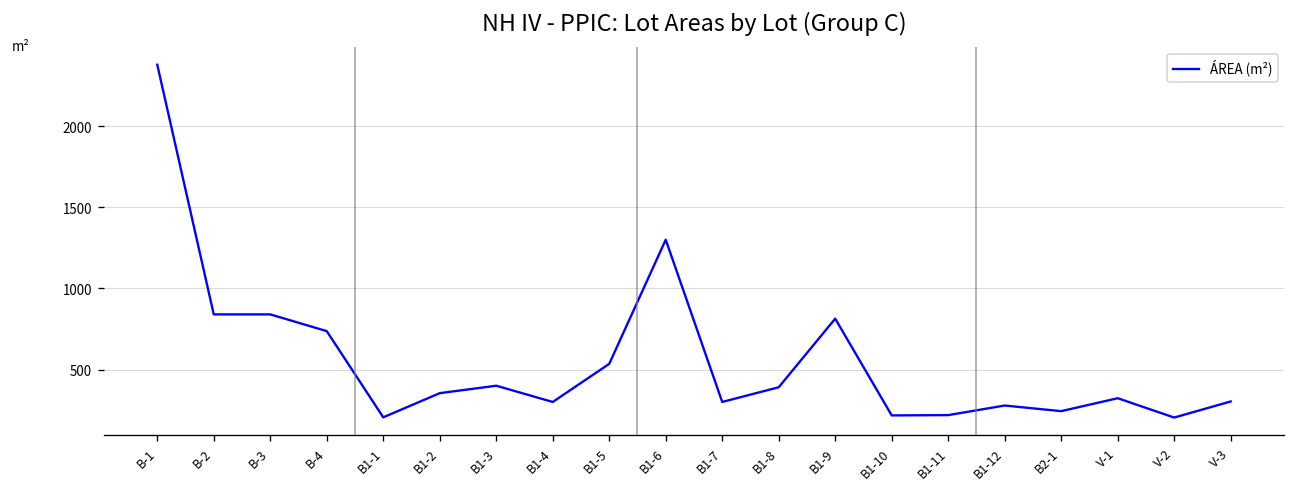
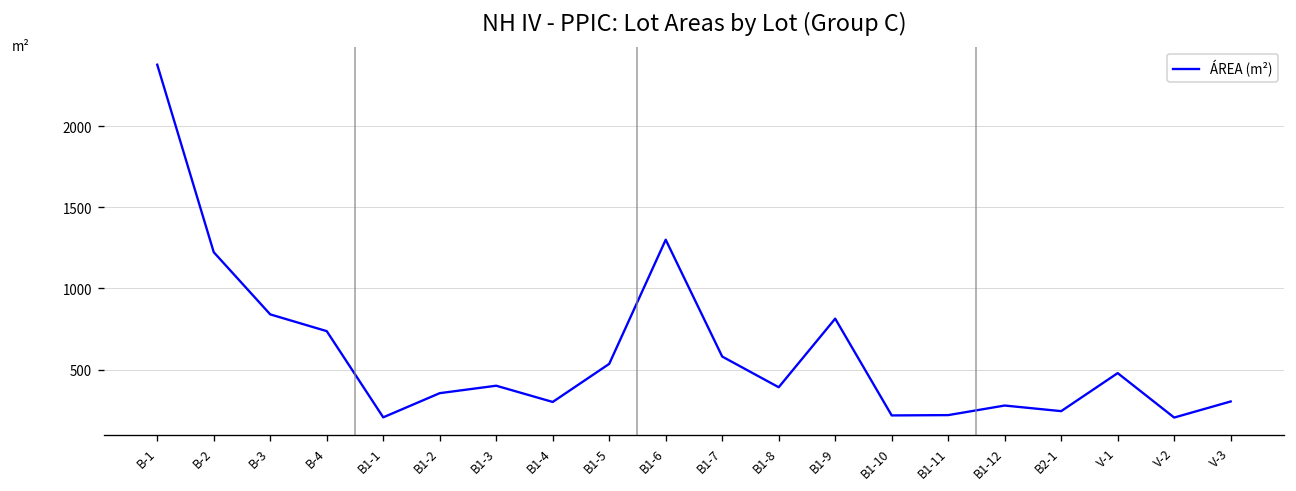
  {
    "B-1": 2380,
-   "B-2": 840,
+   "B-2": 1220,
    "B-3": 840,
    "B-4": 740,
    "B1-1": 210,
    "B1-2": 350,
    "B1-3": 400,
    "B1-4": 300,
    "B1-5": 530,
    "B1-6": 1300,
-   "B1-7": 300,
+   "B1-7": 580,
    "B1-8": 390,
    "B1-9": 810,
    "B1-10": 220,
    "B1-11": 220,
    "B1-12": 280,
    "B2-1": 240,
-   "V-1": 320,
+   "V-1": 480,
    "V-2": 200,
    "V-3": 300
  }
